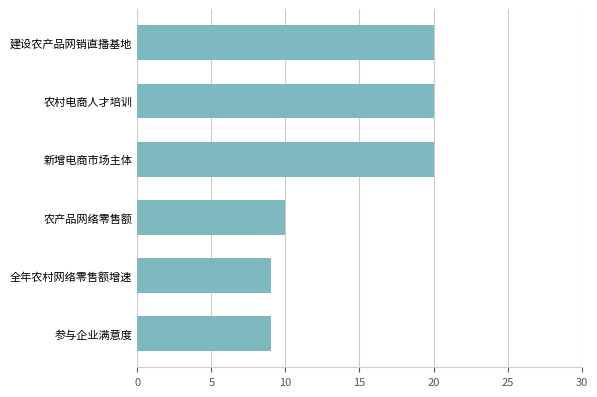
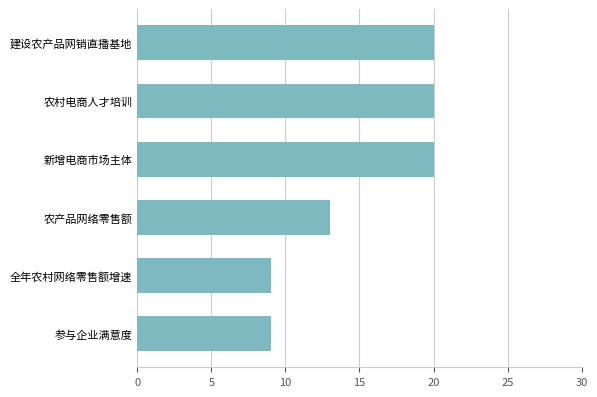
  {
    "建设农产品网销直播基地": 20,
    "农村电商人才培训": 20,
    "新增电商市场主体": 20,
-   "农产品网络零售额": 10,
+   "农产品网络零售额": 13,
    "全年农村网络零售额增速": 9,
    "参与企业满意度": 9
  }
